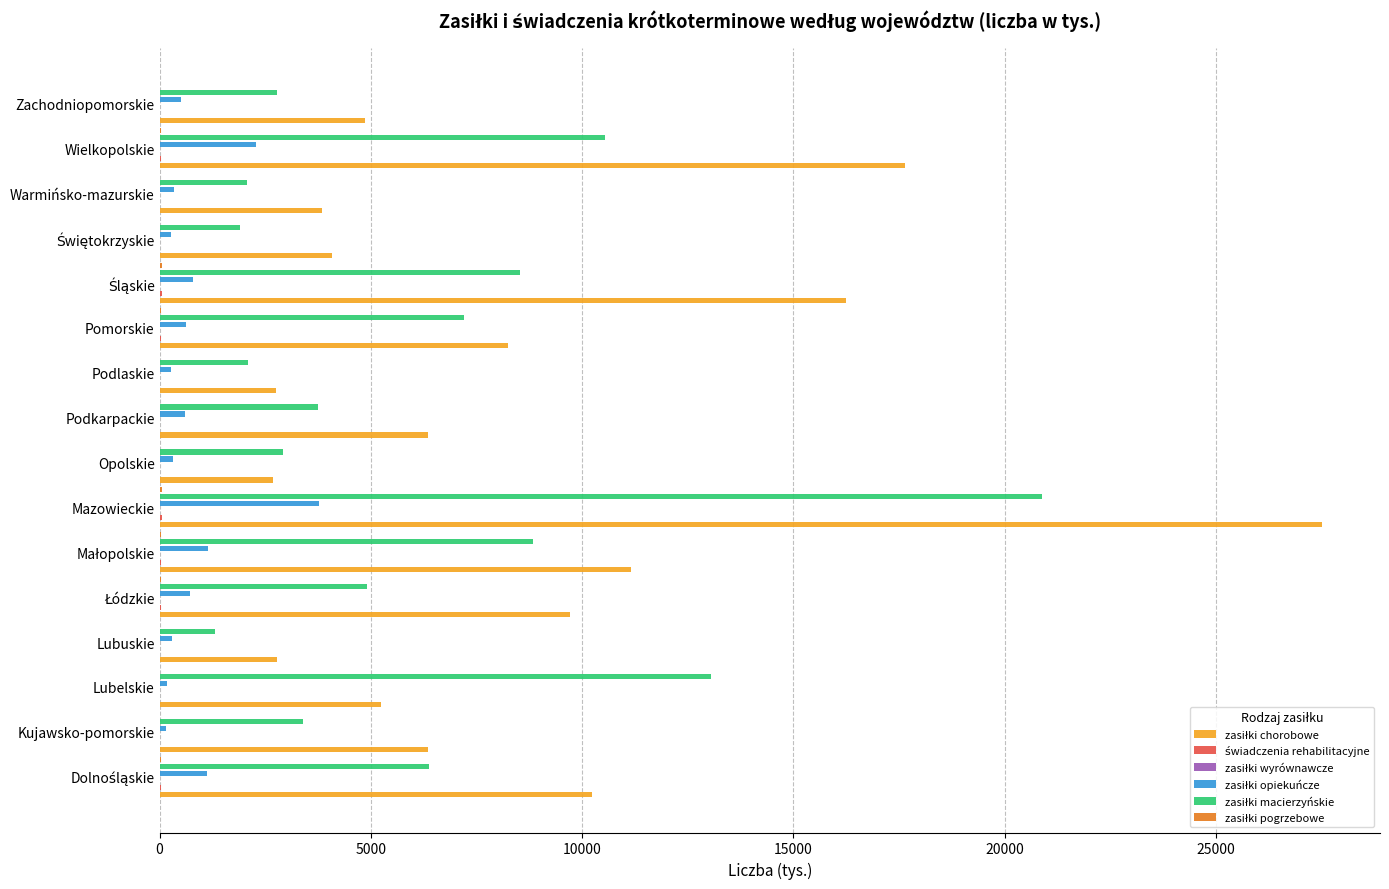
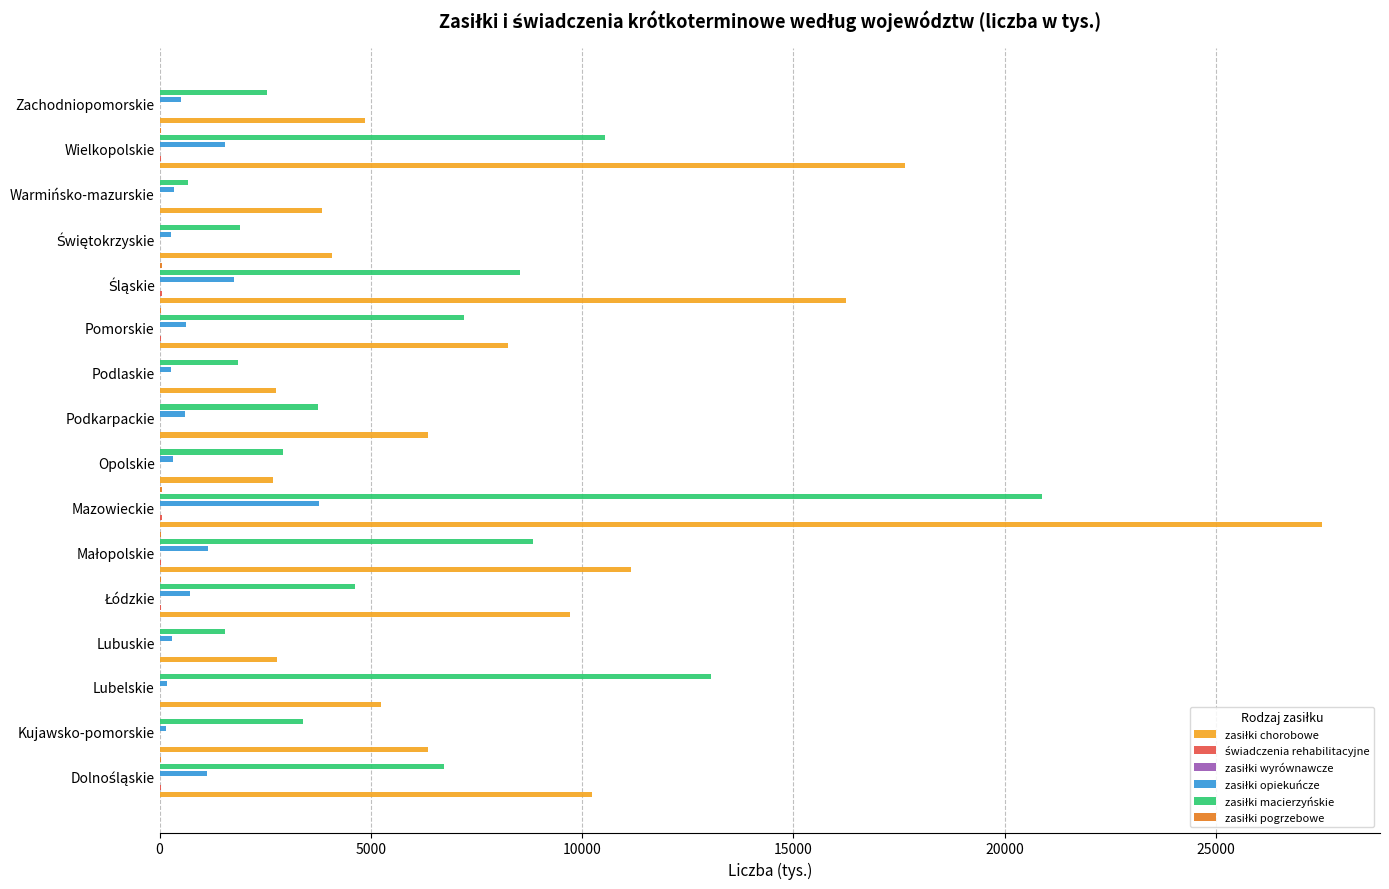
  {
    "zasiłki opiekuńcze": {
      "Zachodniopomorskie": 500,
-     "Wielkopolskie": 2300,
+     "Wielkopolskie": 1500,
      "Warmińsko-mazurskie": 300,
      "Świętokrzyskie": 300,
-     "Śląskie": 800,
+     "Śląskie": 1800,
      "Pomorskie": 600,
      "Podlaskie": 300,
      "Podkarpackie": 600,
      "Opolskie": 300,
      "Mazowieckie": 3800,
      "Małopolskie": 1100,
      "Łódzkie": 700,
      "Lubuskie": 300,
      "Lubelskie": 200,
      "Kujawsko-pomorskie": 100,
      "Dolnośląskie": 1100
    },
    "zasiłki macierzyńskie": {
-     "Zachodniopomorskie": 2800,
+     "Zachodniopomorskie": 2500,
      "Wielkopolskie": 10500,
-     "Warmińsko-mazurskie": 2100,
+     "Warmińsko-mazurskie": 700,
      "Świętokrzyskie": 1900,
      "Śląskie": 8500,
      "Pomorskie": 7200,
-     "Podlaskie": 2100,
+     "Podlaskie": 1900,
      "Podkarpackie": 3700,
      "Opolskie": 2900,
      "Mazowieckie": 20900,
      "Małopolskie": 8800,
-     "Łódzkie": 4900,
-     "Lubuskie": 1300,
+     "Łódzkie": 4600,
+     "Lubuskie": 1500,
      "Lubelskie": 13000,
      "Kujawsko-pomorskie": 3400,
-     "Dolnośląskie": 6400
+     "Dolnośląskie": 6700
    }
  }
